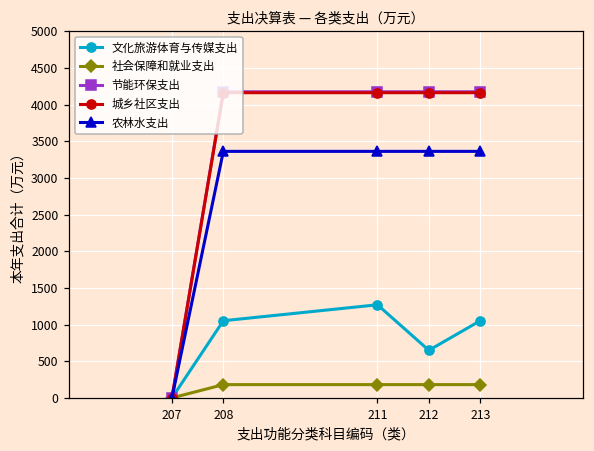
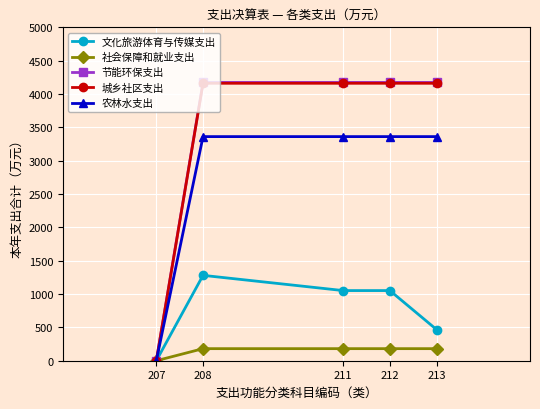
  {
    "文化旅游体育与传媒支出": {
-     "208": 1100,
-     "211": 1300,
-     "212": 600,
-     "213": 1100
+     "208": 1300,
+     "211": 1100,
+     "212": 1100,
+     "213": 500
    },
    "社会保障和就业支出": {
      "208": 200,
      "211": 200,
      "212": 200,
      "213": 200
    },
    "农林水支出": {
      "208": 3400,
      "211": 3400,
      "212": 3400,
      "213": 3400
    }
  }
